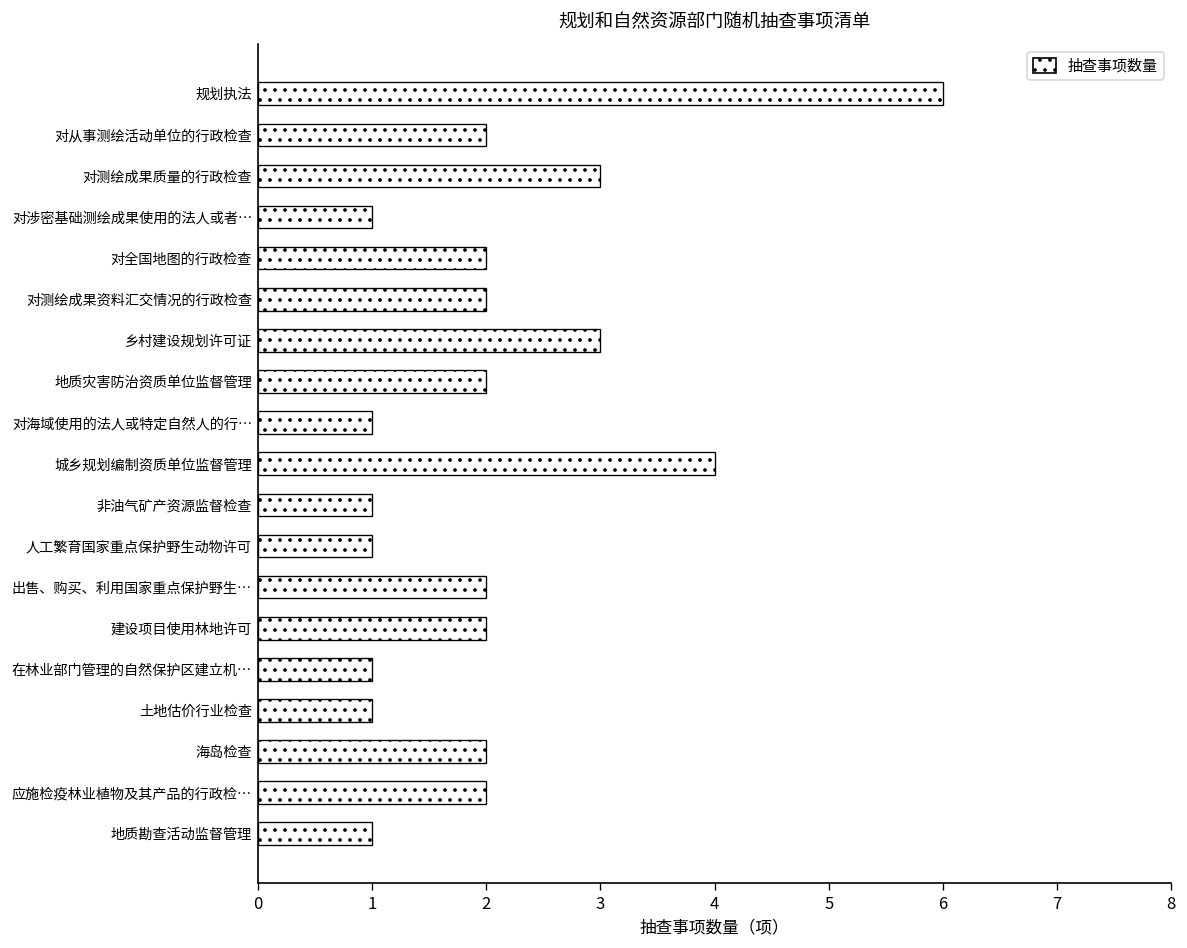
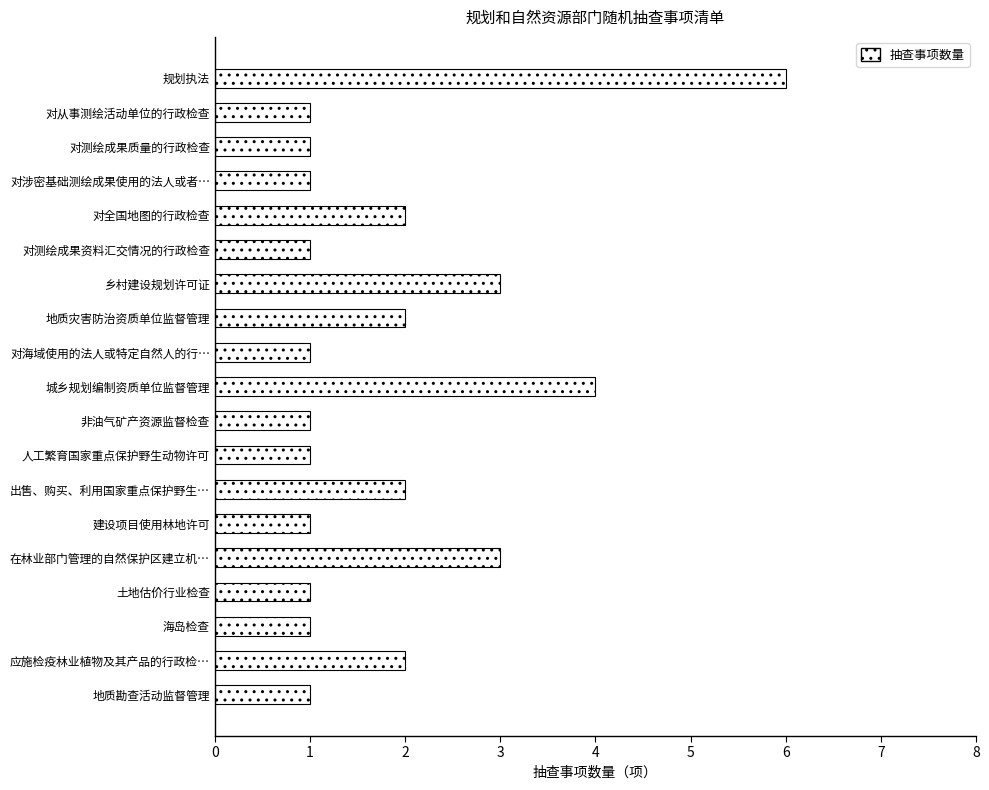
  {
    "规划执法": 6,
-   "对从事测绘活动单位的行政检查": 2,
-   "对测绘成果质量的行政检查": 3,
+   "对从事测绘活动单位的行政检查": 1,
+   "对测绘成果质量的行政检查": 1,
    "对涉密基础测绘成果使用的法人或者…": 1,
    "对全国地图的行政检查": 2,
-   "对测绘成果资料汇交情况的行政检查": 2,
+   "对测绘成果资料汇交情况的行政检查": 1,
    "乡村建设规划许可证": 3,
    "地质灾害防治资质单位监督管理": 2,
    "对海域使用的法人或特定自然人的行…": 1,
    "城乡规划编制资质单位监督管理": 4,
    "非油气矿产资源监督检查": 1,
    "人工繁育国家重点保护野生动物许可": 1,
    "出售、购买、利用国家重点保护野生…": 2,
-   "建设项目使用林地许可": 2,
-   "在林业部门管理的自然保护区建立机…": 1,
+   "建设项目使用林地许可": 1,
+   "在林业部门管理的自然保护区建立机…": 3,
    "土地估价行业检查": 1,
-   "海岛检查": 2,
+   "海岛检查": 1,
    "应施检疫林业植物及其产品的行政检…": 2,
    "地质勘查活动监督管理": 1
  }
